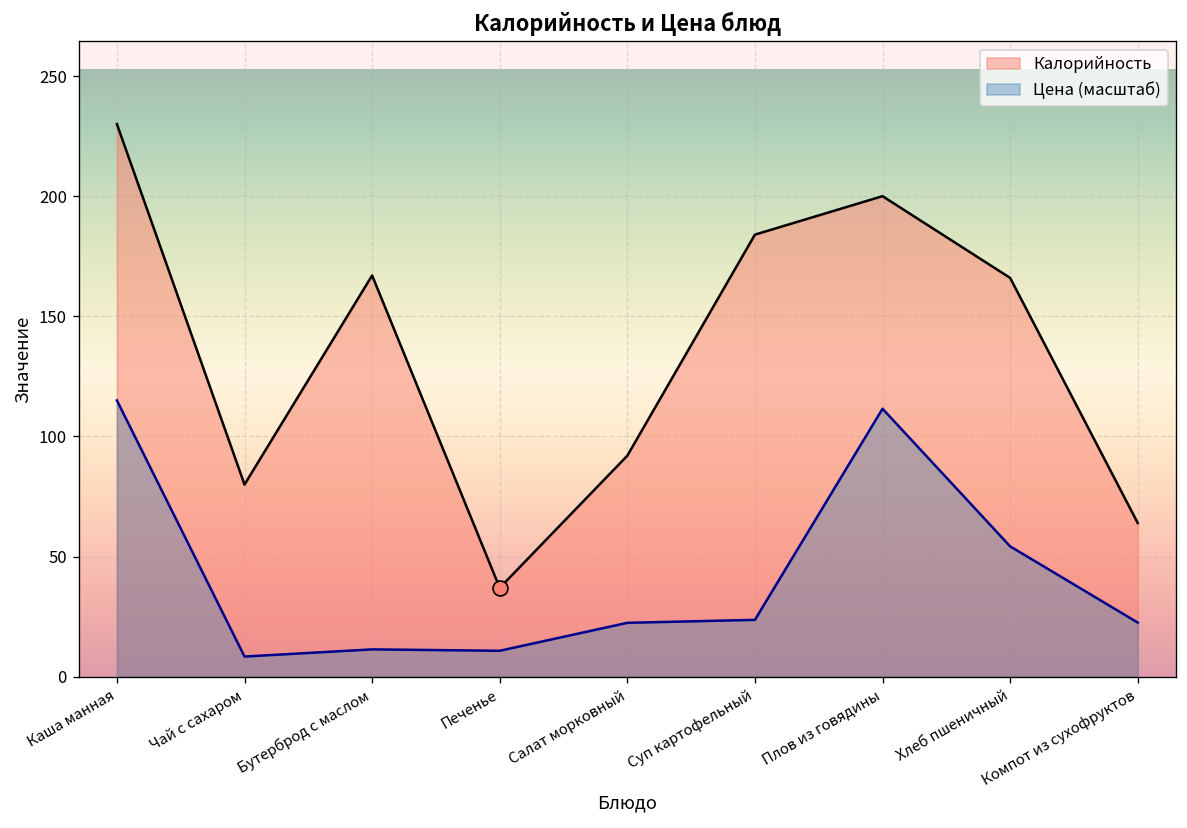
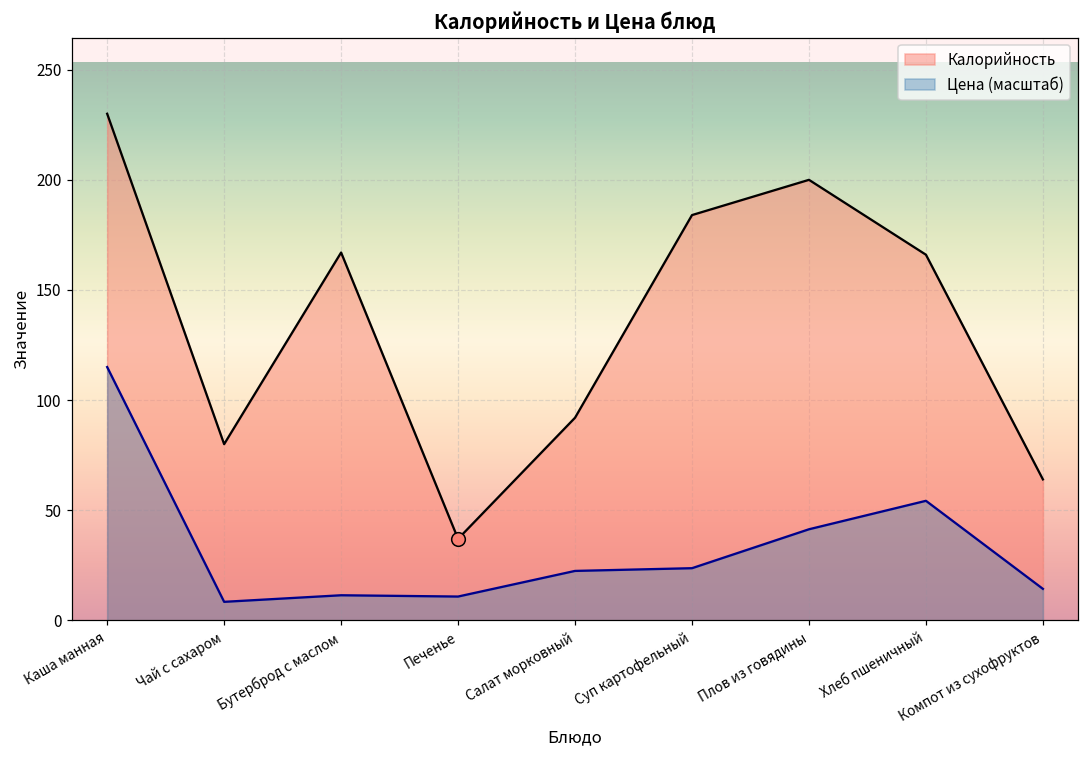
  {
    "Цена (масштаб)": {
      "Каша манная": 115,
      "Чай с сахаром": 8,
      "Бутерброд с маслом": 11,
      "Печенье": 11,
      "Салат морковный": 22,
      "Суп картофельный": 24,
-     "Плов из говядины": 112,
+     "Плов из говядины": 41,
      "Хлеб пшеничный": 54,
-     "Компот из сухофруктов": 23
+     "Компот из сухофруктов": 14
    }
  }
